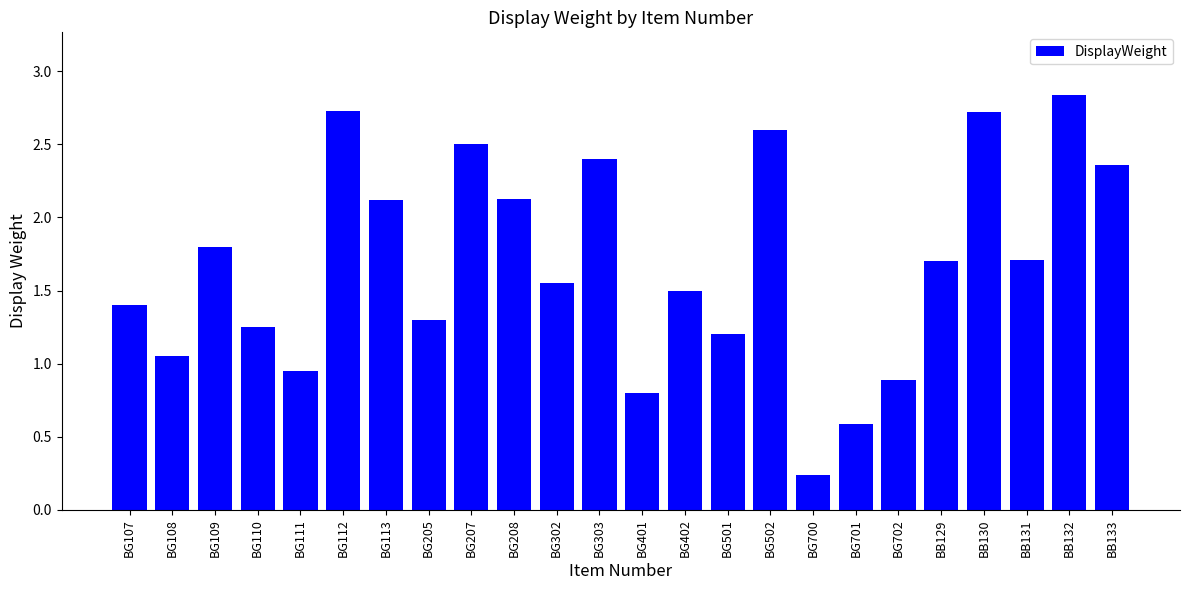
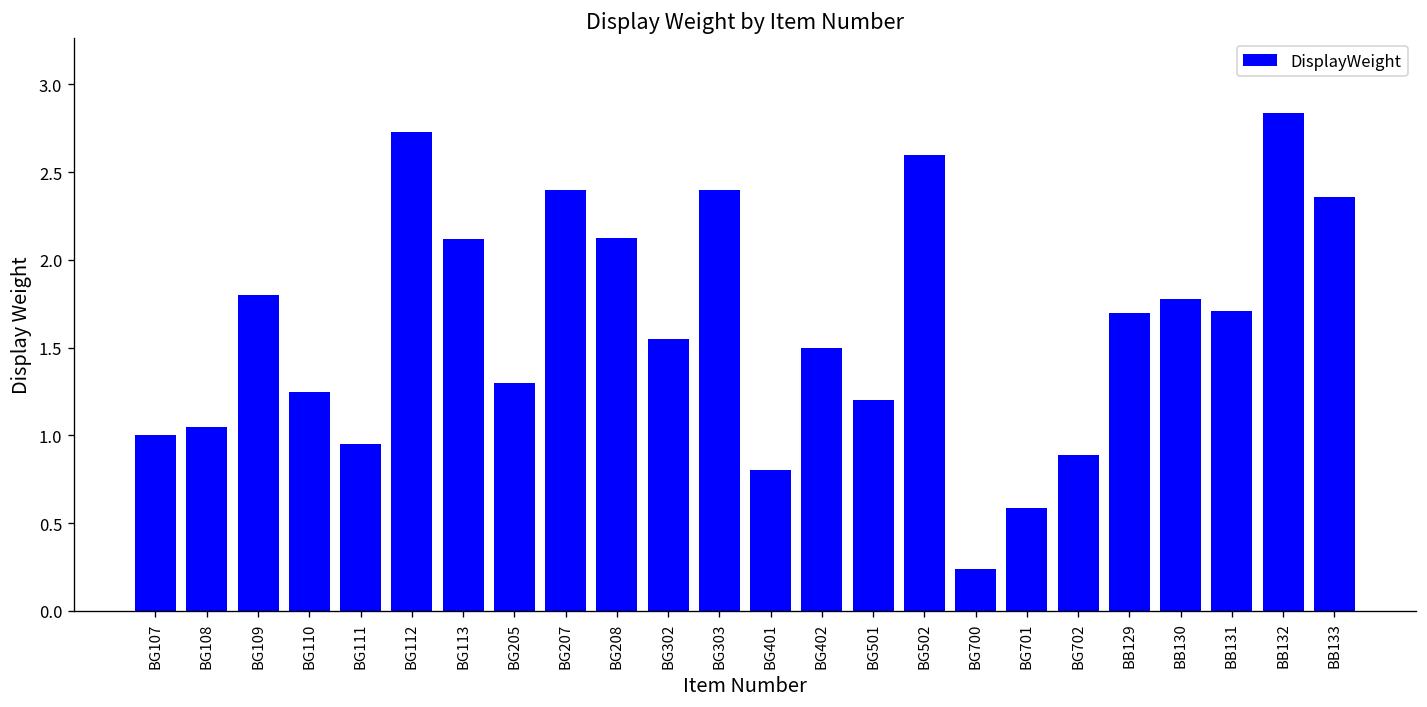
  {
-   "BG107": 1.4,
+   "BG107": 1.0,
    "BG108": 1.05,
    "BG109": 1.80,
    "BG110": 1.25,
    "BG111": 0.95,
    "BG112": 2.73,
    "BG113": 2.12,
    "BG205": 1.30,
-   "BG207": 2.5,
+   "BG207": 2.4,
    "BG208": 2.13,
    "BG302": 1.55,
    "BG303": 2.40,
    "BG401": 0.80,
    "BG402": 1.50,
    "BG501": 1.20,
    "BG502": 2.60,
    "BG700": 0.24,
    "BG701": 0.59,
    "BG702": 0.89,
    "BB129": 1.70,
-   "BB130": 2.72,
+   "BB130": 1.78,
    "BB131": 1.71,
    "BB132": 2.84,
    "BB133": 2.36
  }
